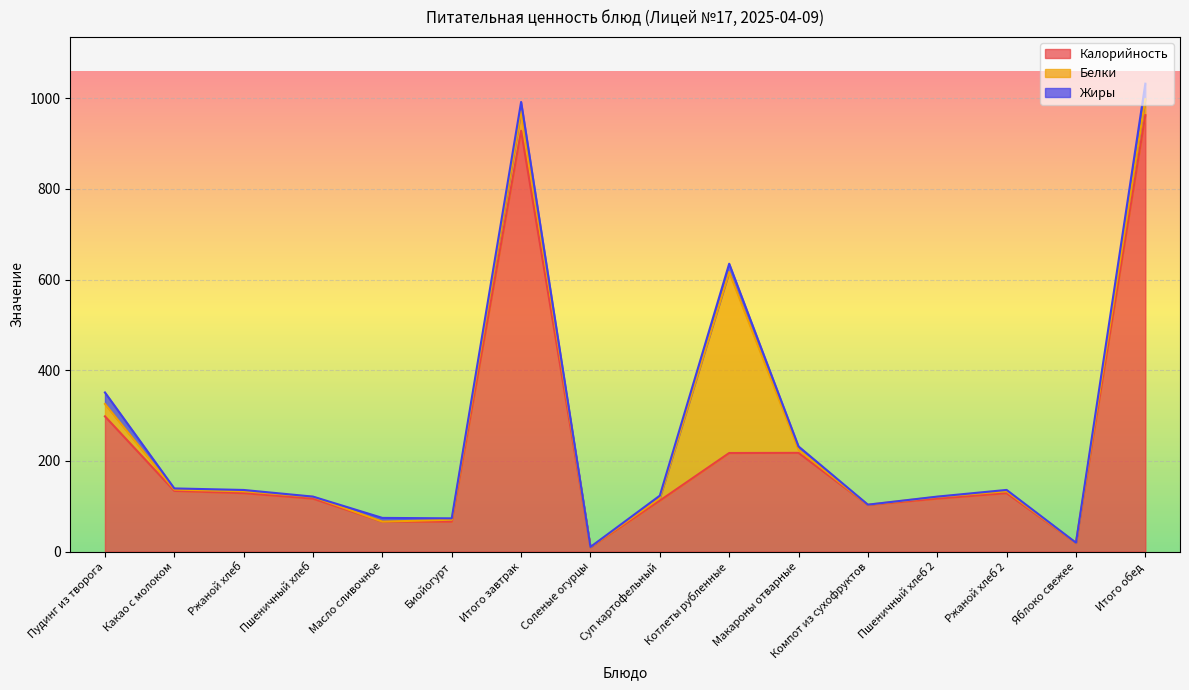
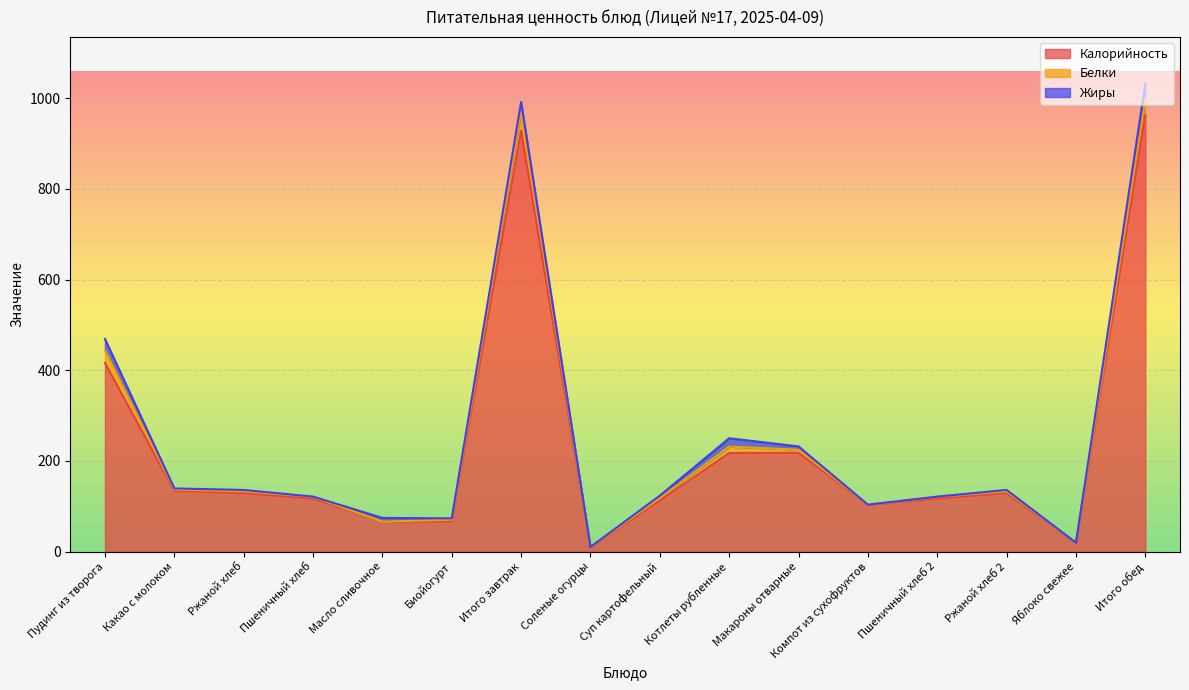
  {
    "Калорийность": {
-     "Пудинг из творога": 300,
+     "Пудинг из творога": 420,
      "Итого завтрак": 930,
      "Котлеты рубленные": 220,
      "Макароны отварные": 220,
      "Итого обед": 960
    },
    "Белки": {
      "Пудинг из творога": 30,
      "Итого завтрак": 40,
-     "Котлеты рубленные": 400,
+     "Котлеты рубленные": 10,
      "Макароны отварные": 10
    },
    "Жиры": {
      "Пудинг из творога": 30,
      "Масло сливочное": 10,
      "Итого завтрак": 20,
      "Котлеты рубленные": 20,
      "Макароны отварные": 10
    }
  }
